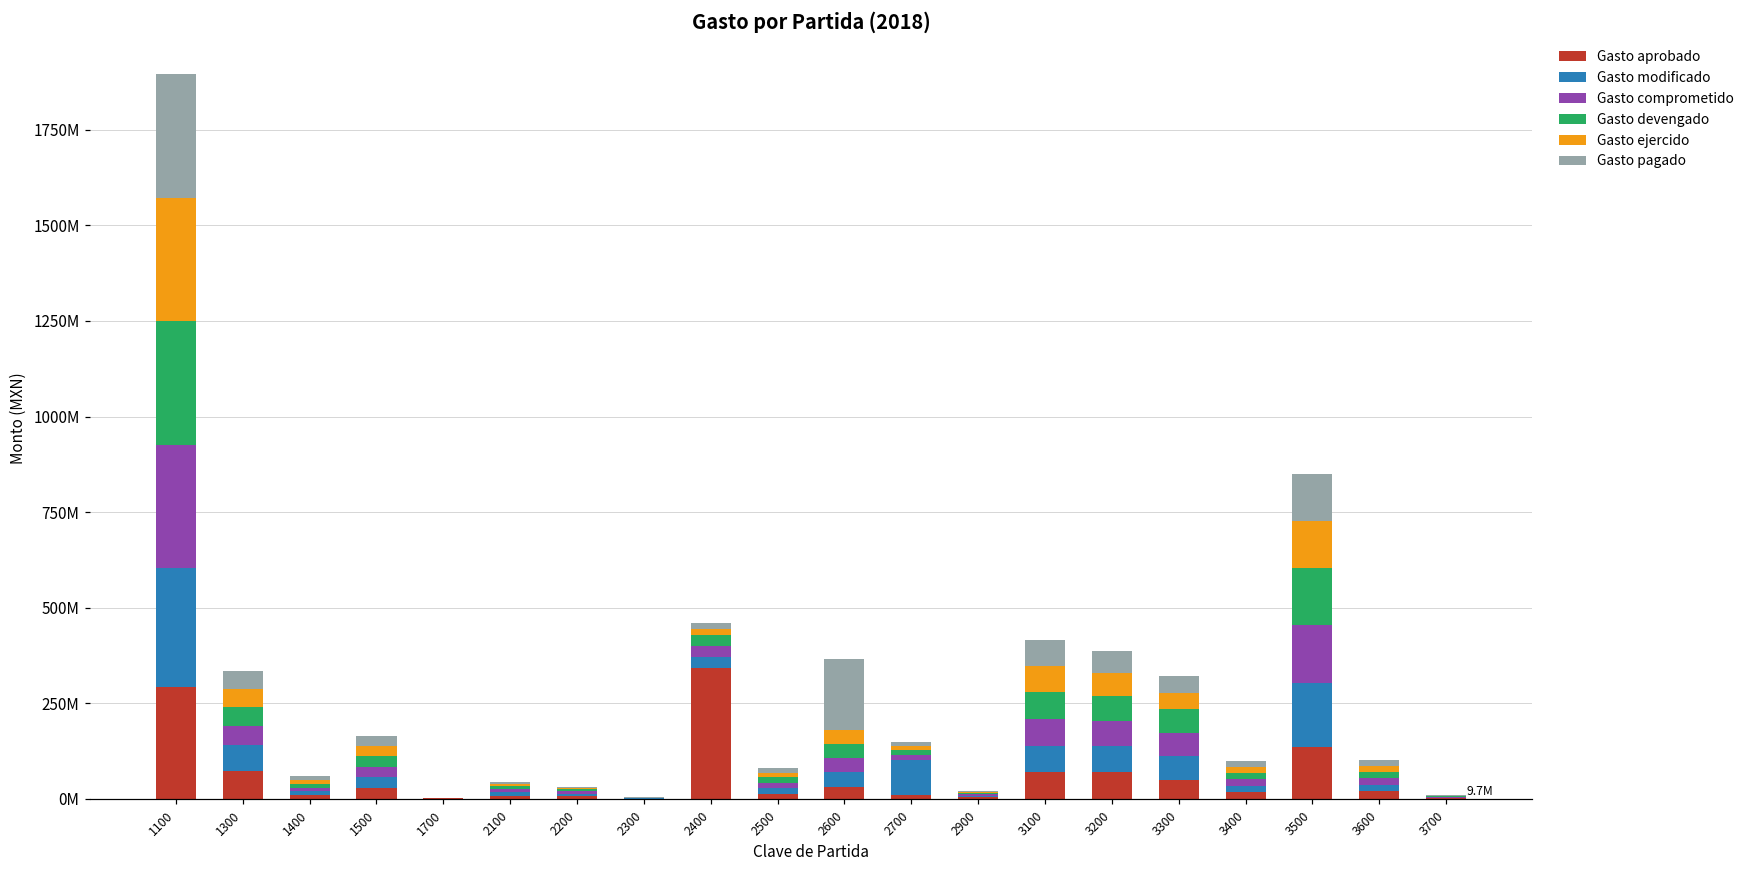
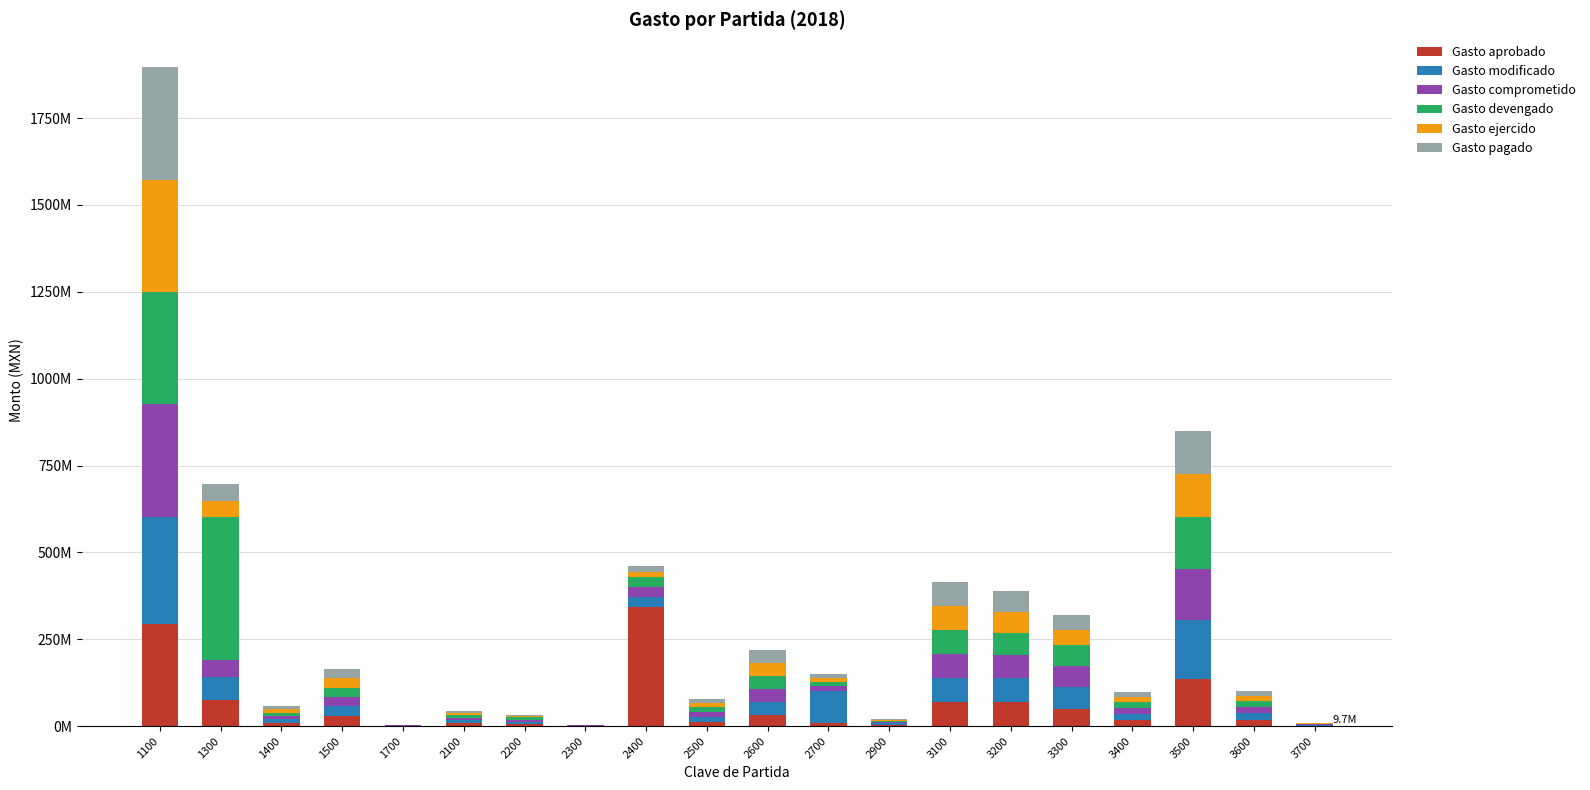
  {
    "Gasto aprobado": {
      "1100": 290000000,
      "1300": 70000000,
      "1400": 10000000,
      "1500": 30000000,
      "2100": 10000000,
      "2400": 340000000,
      "2500": 10000000,
      "2600": 30000000,
      "2700": 10000000,
      "3100": 70000000,
      "3200": 70000000,
      "3300": 50000000,
      "3400": 20000000,
      "3500": 130000000,
      "3600": 20000000
    },
    "Gasto modificado": {
      "1100": 310000000,
      "1300": 70000000,
      "1400": 10000000,
      "1500": 30000000,
      "2100": 10000000,
      "2400": 30000000,
      "2500": 10000000,
      "2600": 40000000,
      "2700": 90000000,
      "3100": 70000000,
      "3200": 70000000,
      "3300": 60000000,
      "3400": 20000000,
      "3500": 170000000,
      "3600": 20000000
    },
    "Gasto comprometido": {
      "1100": 320000000,
      "1300": 50000000,
      "1400": 10000000,
      "1500": 30000000,
      "2100": 10000000,
      "2400": 30000000,
      "2500": 10000000,
      "2600": 40000000,
      "2700": 10000000,
      "3100": 70000000,
      "3200": 60000000,
      "3300": 60000000,
      "3400": 20000000,
      "3500": 150000000,
      "3600": 20000000
    },
    "Gasto devengado": {
      "1100": 320000000,
-     "1300": 50000000,
+     "1300": 410000000,
      "1400": 10000000,
      "1500": 30000000,
      "2100": 10000000,
      "2400": 30000000,
      "2500": 10000000,
      "2600": 40000000,
      "2700": 10000000,
      "3100": 70000000,
      "3200": 60000000,
      "3300": 60000000,
      "3400": 20000000,
      "3500": 150000000,
      "3600": 20000000
    },
    "Gasto ejercido": {
      "1100": 320000000,
      "1300": 50000000,
      "1400": 10000000,
      "1500": 30000000,
      "2400": 20000000,
      "2500": 10000000,
      "2600": 40000000,
      "2700": 10000000,
      "3100": 70000000,
      "3200": 60000000,
      "3300": 40000000,
      "3400": 20000000,
      "3500": 120000000,
      "3600": 20000000
    },
    "Gasto pagado": {
      "1100": 320000000,
      "1300": 50000000,
      "1400": 10000000,
      "1500": 30000000,
      "2400": 20000000,
      "2500": 10000000,
-     "2600": 190000000,
+     "2600": 40000000,
      "2700": 10000000,
      "3100": 70000000,
      "3200": 60000000,
      "3300": 40000000,
      "3400": 20000000,
      "3500": 120000000,
      "3600": 20000000
    }
  }
